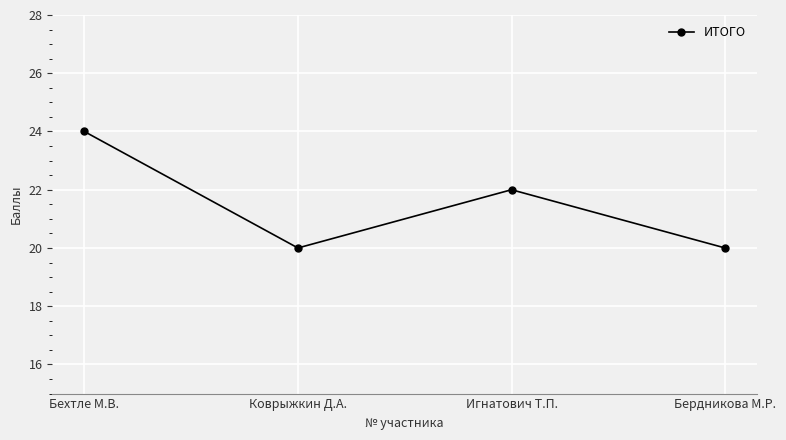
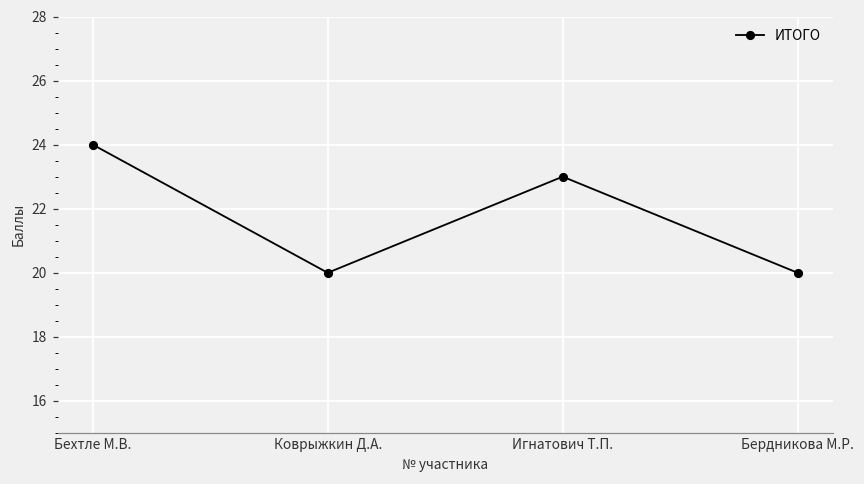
  {
    "Бехтле М.В.": 24,
    "Коврыжкин Д.А.": 20,
-   "Игнатович Т.П.": 22,
+   "Игнатович Т.П.": 23,
    "Бердникова М.Р.": 20
  }
